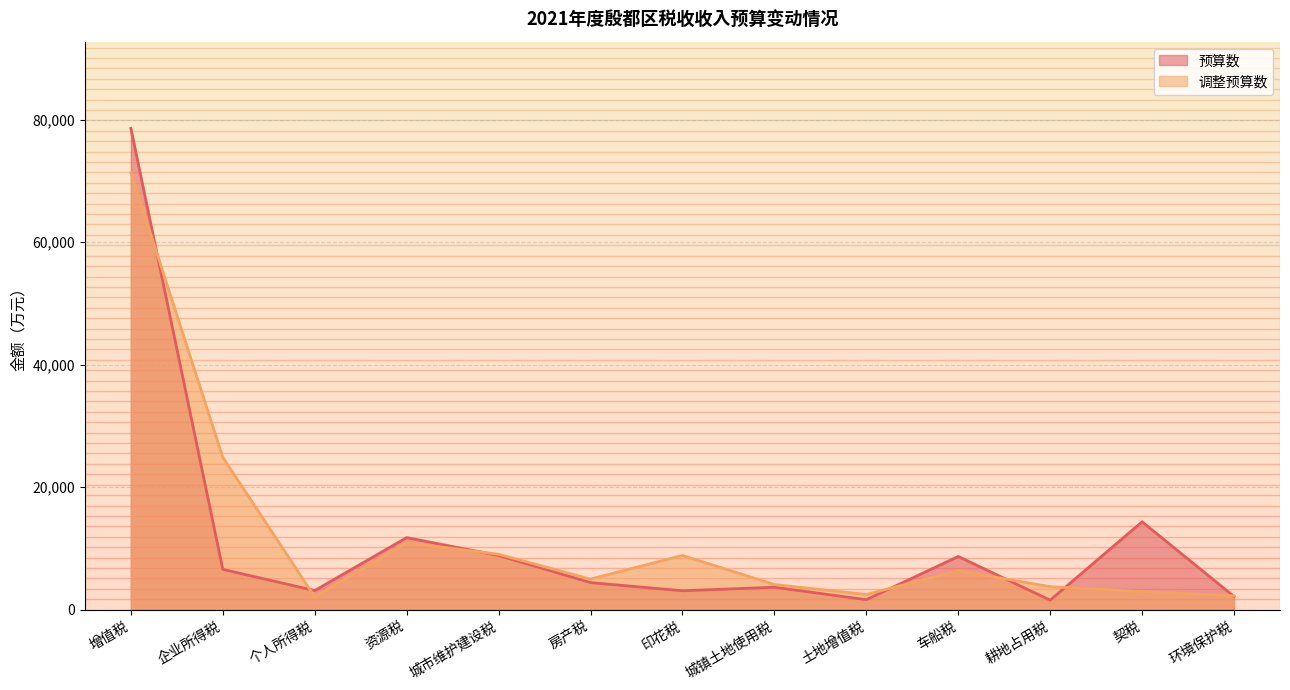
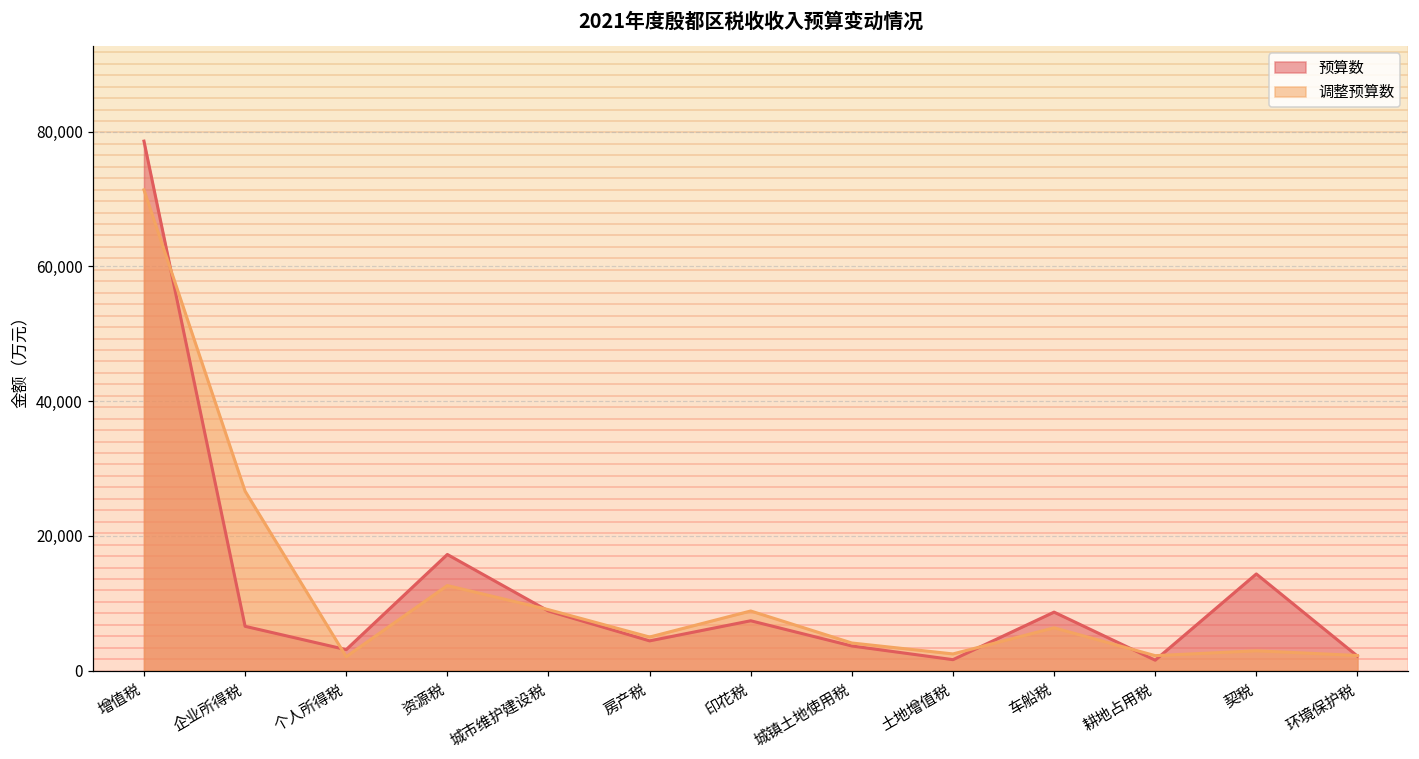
  {
    "预算数": {
      "增值税": "79,000",
      "企业所得税": "7,000",
      "个人所得税": "3,000",
-     "资源税": "12,000",
+     "资源税": "17,000",
      "房产税": "4,000",
-     "印花税": "3,000",
+     "印花税": "7,000",
      "城镇土地使用税": "4,000",
      "土地增值税": "2,000",
      "车船税": "9,000",
      "耕地占用税": "2,000",
      "契税": "14,000"
    },
    "调整预算数": {
      "增值税": "71,000",
-     "企业所得税": "25,000",
+     "企业所得税": "27,000",
      "个人所得税": "2,000",
-     "资源税": "11,000",
+     "资源税": "13,000",
      "房产税": "5,000",
      "印花税": "9,000",
      "城镇土地使用税": "4,000",
      "土地增值税": "2,000",
      "车船税": "6,000",
-     "耕地占用税": "4,000",
+     "耕地占用税": "2,000",
      "契税": "3,000"
    }
  }
